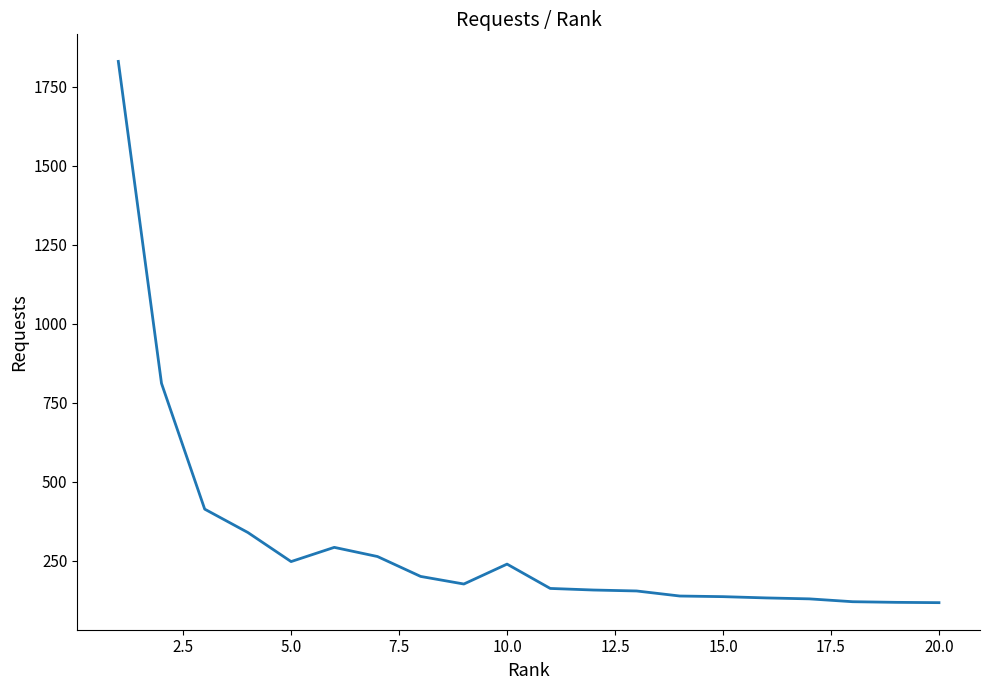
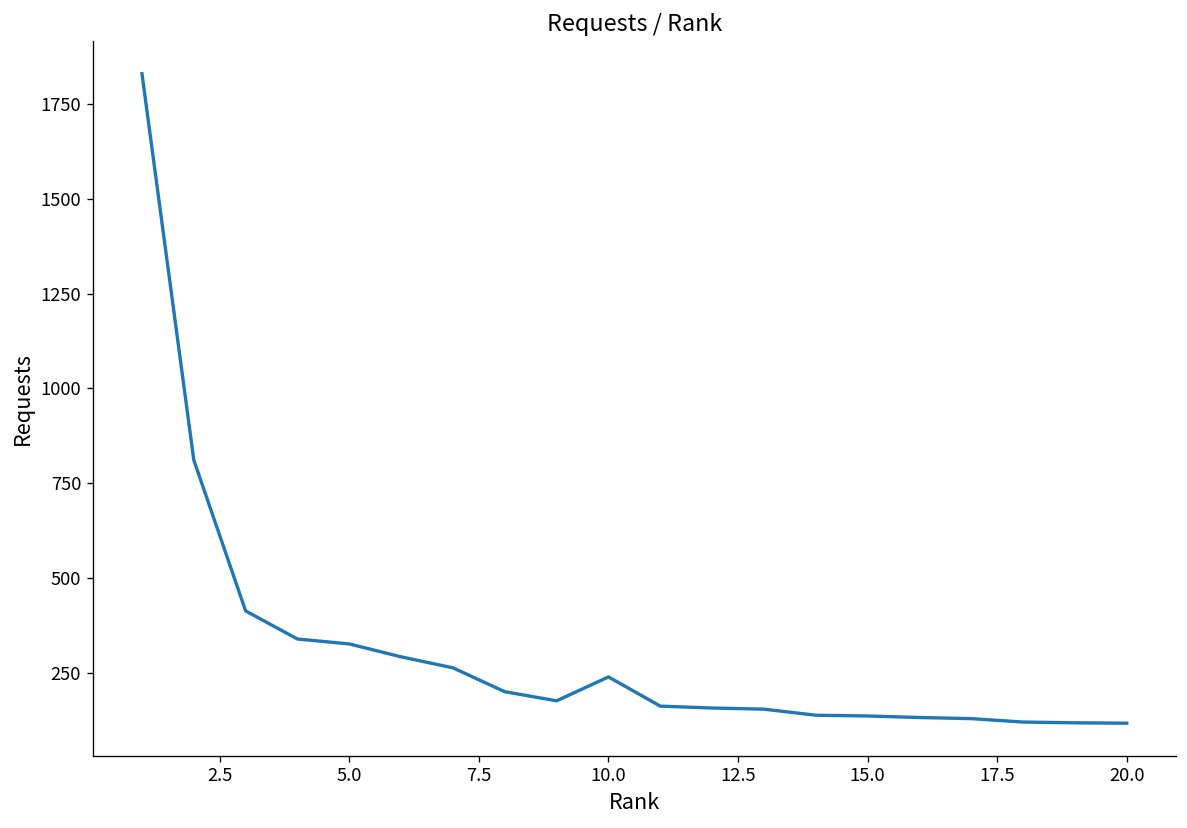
  {
-   "5.0": 250,
+   "5.0": 330,
    "10.0": 240,
    "15.0": 140,
    "20.0": 120
  }
